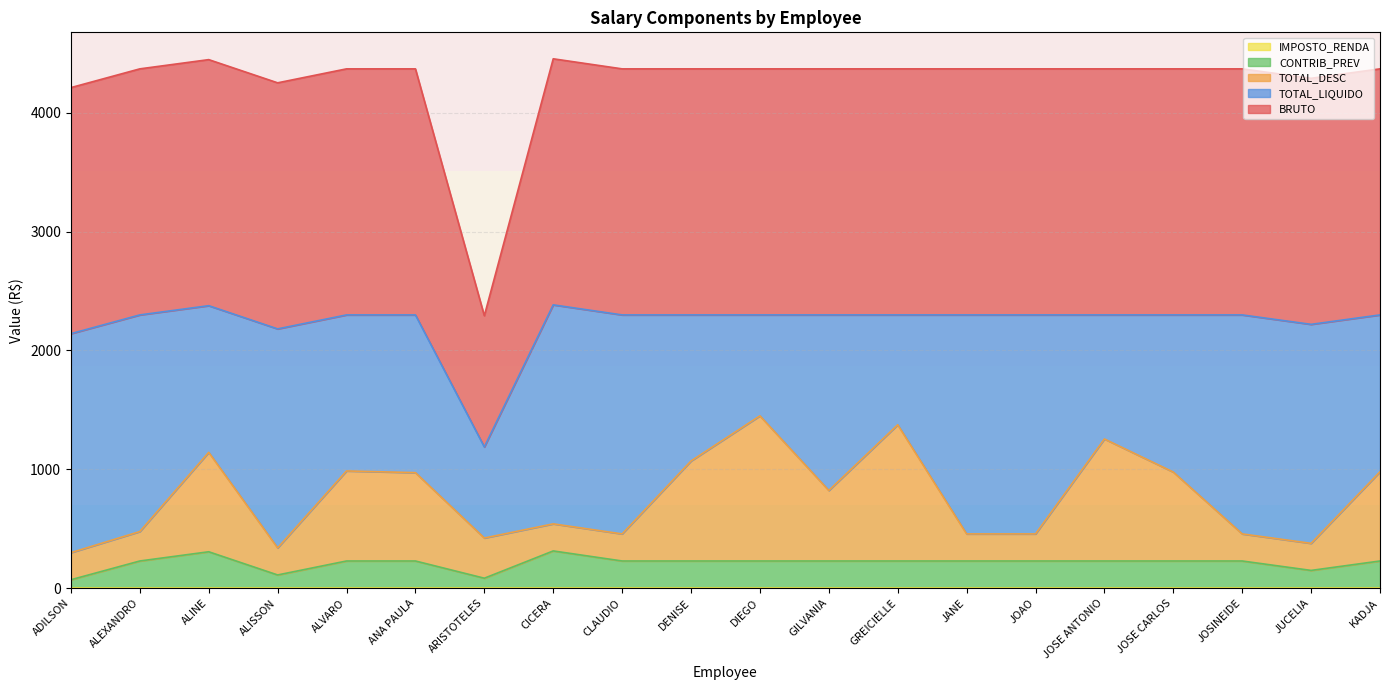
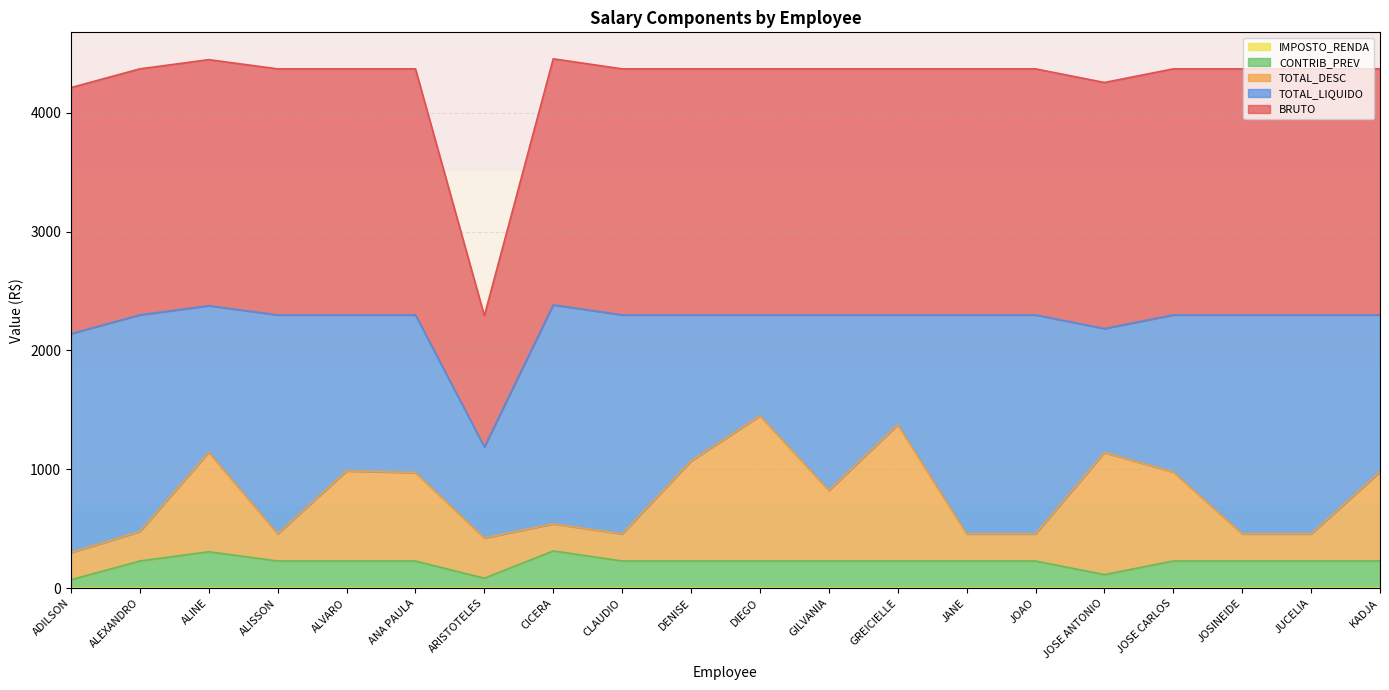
  {
    "IMPOSTO_RENDA": {
      "ADILSON": 0,
      "ALEXANDRO": 0,
      "ALINE": 0,
      "ALISSON": 0,
      "ALVARO": 0,
      "ANA PAULA": 0,
      "ARISTOTELES": 0,
      "CICERA": 0,
      "CLAUDIO": 0,
      "DENISE": 0,
      "DIEGO": 0,
      "GILVANIA": 0,
      "GREICIELLE": 0,
      "JANE": 0,
      "JOAO": 0,
      "JOSE ANTONIO": 0,
      "JOSE CARLOS": 0,
      "JOSINEIDE": 0,
      "JUCELIA": 0,
      "KADJA": 0
    },
    "CONTRIB_PREV": {
      "ADILSON": 70,
      "ALEXANDRO": 230,
      "ALINE": 310,
-     "ALISSON": 110,
+     "ALISSON": 230,
      "ALVARO": 230,
      "ANA PAULA": 230,
      "ARISTOTELES": 80,
      "CICERA": 310,
      "CLAUDIO": 230,
      "DENISE": 230,
      "DIEGO": 230,
      "GILVANIA": 230,
      "GREICIELLE": 230,
      "JANE": 230,
      "JOAO": 230,
-     "JOSE ANTONIO": 230,
+     "JOSE ANTONIO": 110,
      "JOSE CARLOS": 230,
      "JOSINEIDE": 230,
-     "JUCELIA": 150,
+     "JUCELIA": 230,
      "KADJA": 230
    },
    "TOTAL_DESC": {
      "ADILSON": 230,
      "ALEXANDRO": 250,
      "ALINE": 840,
      "ALISSON": 230,
      "ALVARO": 760,
      "ANA PAULA": 740,
      "ARISTOTELES": 340,
      "CICERA": 230,
      "CLAUDIO": 230,
      "DENISE": 840,
      "DIEGO": 1220,
      "GILVANIA": 590,
      "GREICIELLE": 1150,
      "JANE": 230,
      "JOAO": 230,
      "JOSE ANTONIO": 1030,
      "JOSE CARLOS": 750,
      "JOSINEIDE": 230,
      "JUCELIA": 230,
      "KADJA": 750
    },
    "TOTAL_LIQUIDO": {
      "ADILSON": 1840,
      "ALEXANDRO": 1820,
      "ALINE": 1230,
      "ALISSON": 1840,
      "ALVARO": 1310,
      "ANA PAULA": 1330,
      "ARISTOTELES": 770,
      "CICERA": 1840,
      "CLAUDIO": 1840,
      "DENISE": 1230,
      "DIEGO": 850,
      "GILVANIA": 1480,
      "GREICIELLE": 920,
      "JANE": 1840,
      "JOAO": 1840,
      "JOSE ANTONIO": 1040,
      "JOSE CARLOS": 1320,
      "JOSINEIDE": 1840,
      "JUCELIA": 1840,
      "KADJA": 1320
    },
    "BRUTO": {
      "ADILSON": 2070,
      "ALEXANDRO": 2070,
      "ALINE": 2070,
      "ALISSON": 2070,
      "ALVARO": 2070,
      "ANA PAULA": 2070,
      "ARISTOTELES": 1100,
      "CICERA": 2070,
      "CLAUDIO": 2070,
      "DENISE": 2070,
      "DIEGO": 2070,
      "GILVANIA": 2070,
      "GREICIELLE": 2070,
      "JANE": 2070,
      "JOAO": 2070,
      "JOSE ANTONIO": 2070,
      "JOSE CARLOS": 2070,
      "JOSINEIDE": 2070,
      "KADJA": 2070
    }
  }
